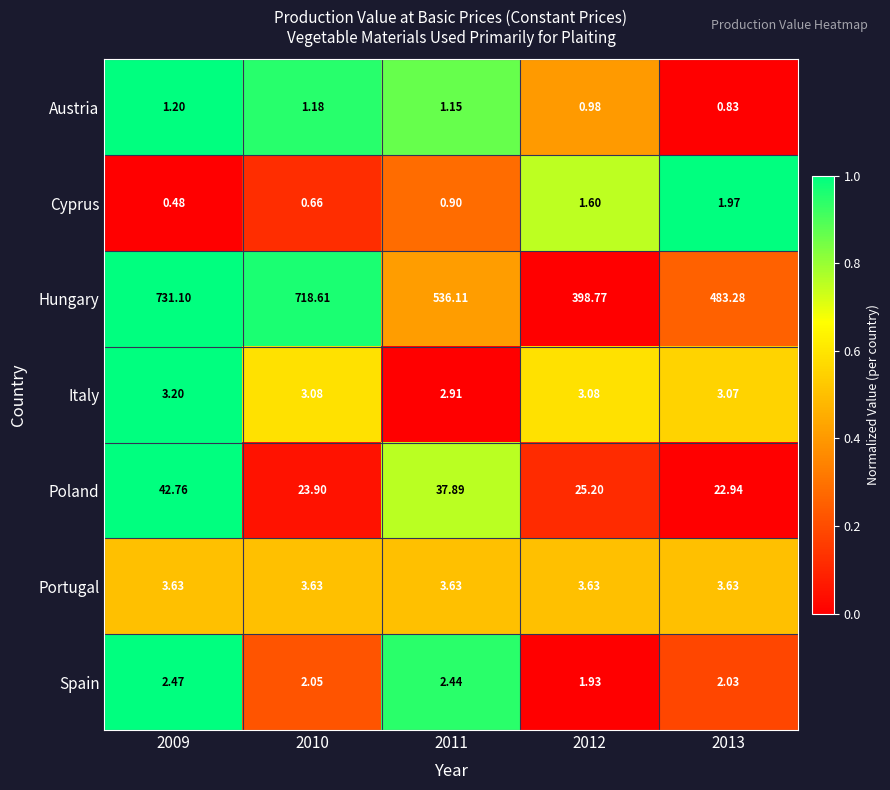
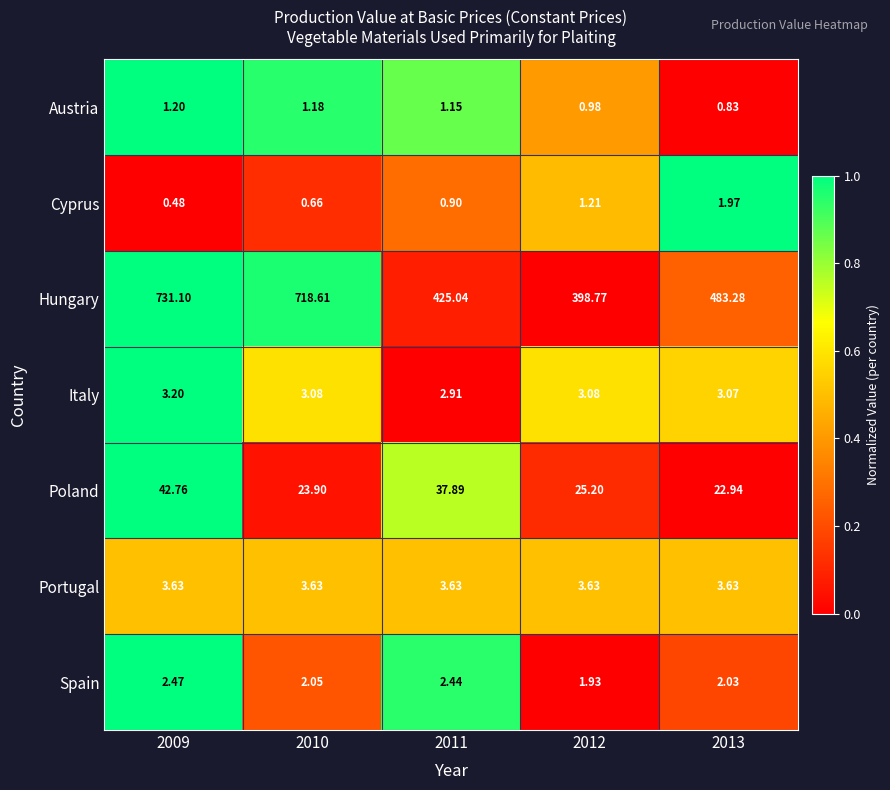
  {
    "Austria": {
      "2009": 1.20,
      "2010": 1.18,
      "2011": 1.15,
      "2012": 0.98,
      "2013": 0.83
    },
    "Cyprus": {
      "2009": 0.48,
      "2010": 0.66,
      "2011": 0.90,
-     "2012": 1.60,
+     "2012": 1.21,
      "2013": 1.97
    },
    "Hungary": {
      "2009": 731.10,
      "2010": 718.61,
-     "2011": 536.11,
+     "2011": 425.04,
      "2012": 398.77,
      "2013": 483.28
    },
    "Italy": {
      "2009": 3.20,
      "2010": 3.08,
      "2011": 2.91,
      "2012": 3.08,
      "2013": 3.07
    },
    "Poland": {
      "2009": 42.76,
      "2010": 23.90,
      "2011": 37.89,
      "2012": 25.20,
      "2013": 22.94
    },
    "Portugal": {
      "2009": 3.63,
      "2010": 3.63,
      "2011": 3.63,
      "2012": 3.63,
      "2013": 3.63
    },
    "Spain": {
      "2009": 2.47,
      "2010": 2.05,
      "2011": 2.44,
      "2012": 1.93,
      "2013": 2.03
    }
  }
